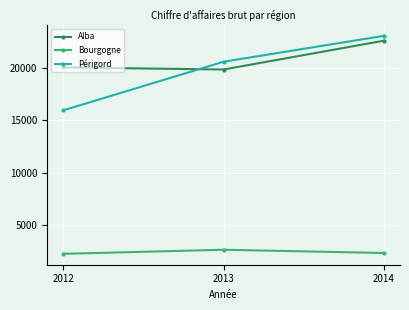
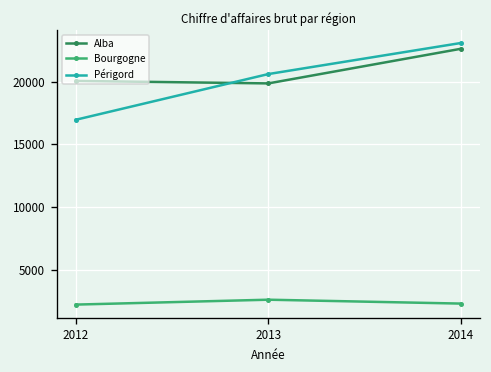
  {
    "Périgord": {
-     "2012": 16000,
+     "2012": 17000,
      "2013": 20600,
      "2014": 23100
    }
  }
